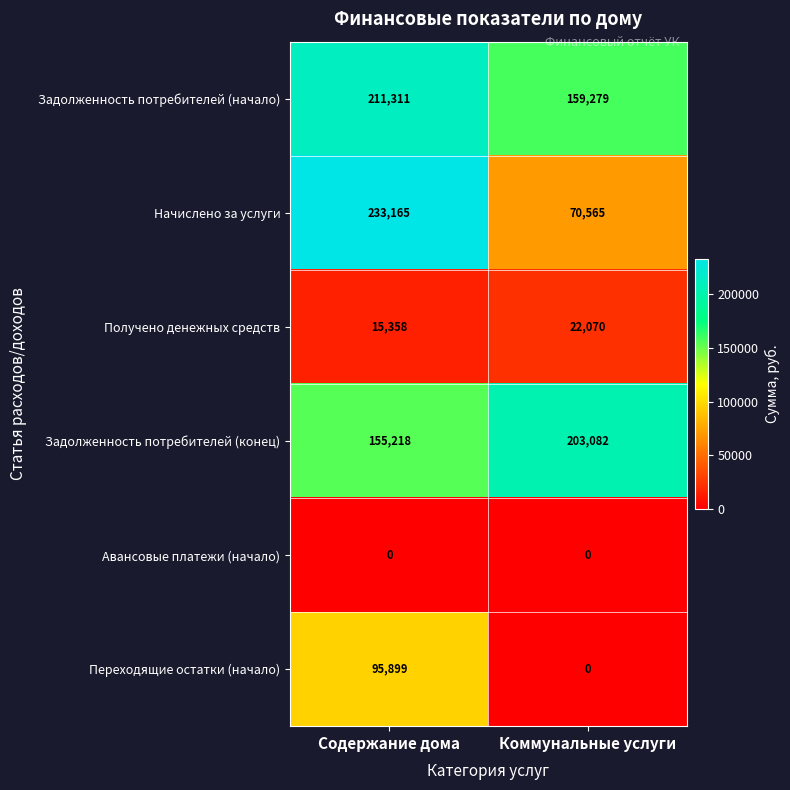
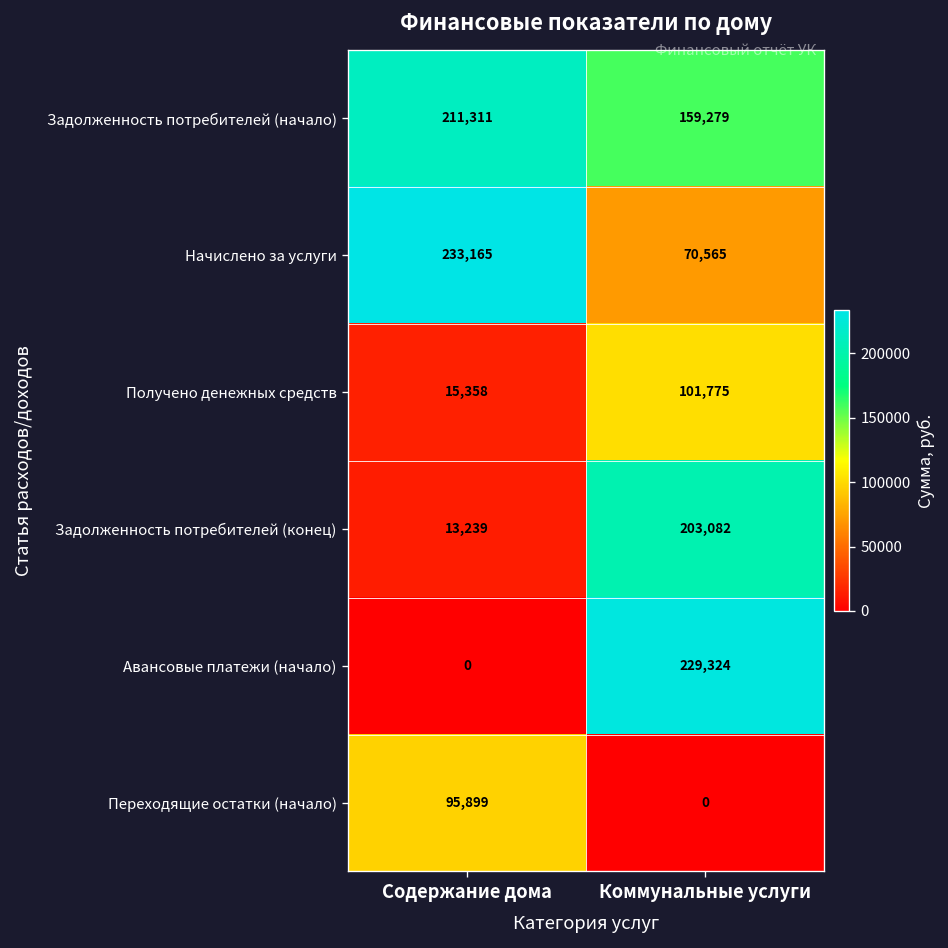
  {
    "Задолженность потребителей (начало)": {
      "Содержание дома": "211,311"
    },
    "Начислено за услуги": {
      "Содержание дома": "233,165",
      "Коммунальные услуги": "70,565"
    },
    "Получено денежных средств": {
      "Содержание дома": "15,358",
-     "Коммунальные услуги": "22,070"
+     "Коммунальные услуги": "101,775"
    },
    "Задолженность потребителей (конец)": {
-     "Содержание дома": "155,218",
+     "Содержание дома": "13,239",
      "Коммунальные услуги": "203,082"
    },
    "Авансовые платежи (начало)": {
      "Содержание дома": "0",
-     "Коммунальные услуги": "0"
+     "Коммунальные услуги": "229,324"
    },
    "Переходящие остатки (начало)": {
      "Содержание дома": "95,899",
      "Коммунальные услуги": "0"
    }
  }
